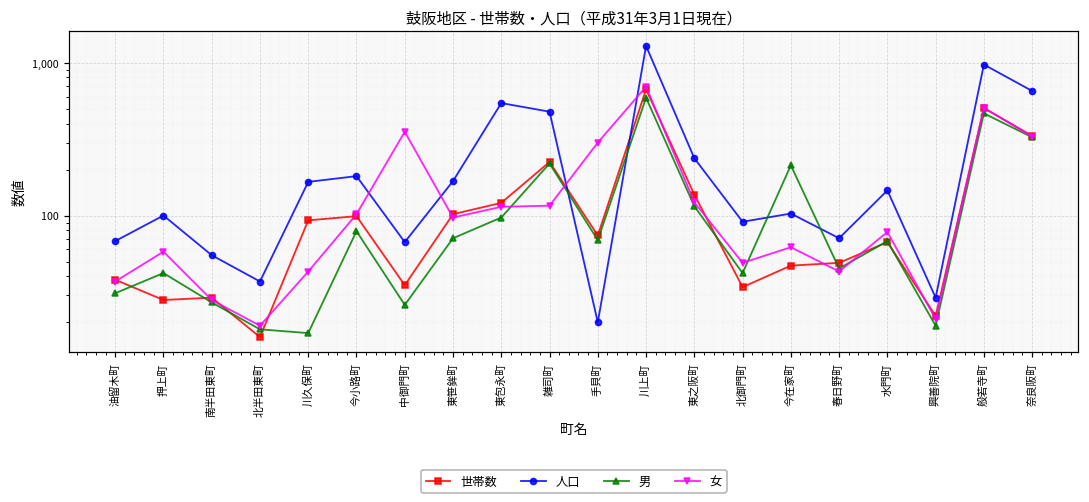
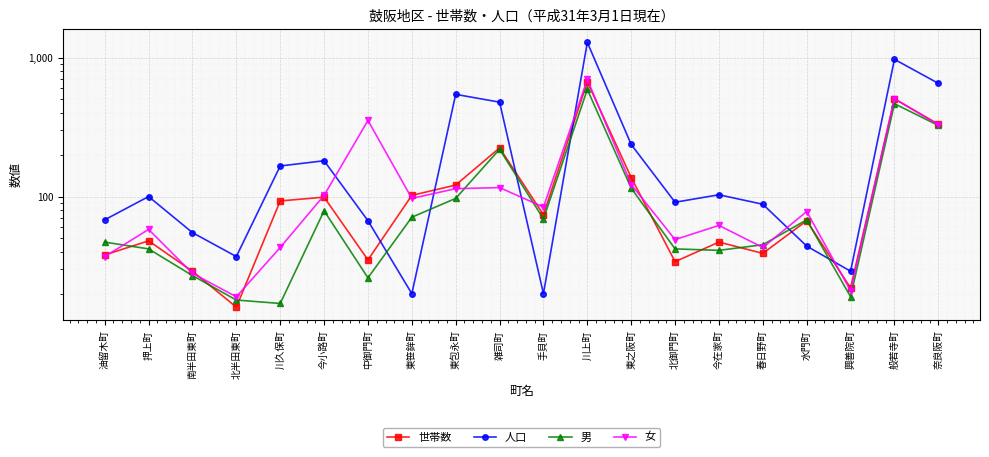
  {
    "世帯数": {
-     "押上町": "28",
+     "押上町": "48",
      "北半田東町": "16",
      "川久保町": "90",
      "中御門町": "35",
      "東笹鉾町": "100",
      "東包永町": "120",
      "手貝町": "70",
      "東之阪町": "140",
      "北御門町": "34",
      "今在家町": "47",
-     "春日野町": "49",
+     "春日野町": "39",
      "興善院町": "22"
    },
    "人口": {
      "油留木町": "70",
      "押上町": "100",
      "南半田東町": "55",
      "北半田東町": "37",
      "川久保町": "170",
      "今小路町": "180",
      "中御門町": "70",
-     "東笹鉾町": "170",
+     "東笹鉾町": "20",
      "東包永町": "540",
      "雑司町": "480",
      "手貝町": "20",
      "川上町": "1,300",
      "東之阪町": "240",
      "北御門町": "90",
      "今在家町": "100",
-     "春日野町": "70",
-     "水門町": "150",
+     "春日野町": "90",
+     "水門町": "44",
      "興善院町": "29",
      "般若寺町": "1,000",
      "奈良阪町": "700"
    },
    "男": {
-     "油留木町": "31",
+     "油留木町": "47",
      "押上町": "42",
      "北半田東町": "18",
      "川久保町": "17",
      "今小路町": "80",
      "中御門町": "26",
      "東笹鉾町": "70",
      "東包永町": "100",
      "手貝町": "70",
      "川上町": "590",
      "東之阪町": "120",
      "北御門町": "42",
-     "今在家町": "210",
+     "今在家町": "41",
      "春日野町": "45",
      "興善院町": "19",
      "般若寺町": "470"
    },
    "女": {
      "押上町": "58",
      "北半田東町": "19",
      "川久保町": "43",
      "中御門町": "350",
      "東笹鉾町": "100",
      "東包永町": "110",
      "雑司町": "120",
-     "手貝町": "300",
+     "手貝町": "80",
      "東之阪町": "120",
      "北御門町": "49",
      "今在家町": "60",
      "春日野町": "43",
      "水門町": "80",
      "興善院町": "21"
    }
  }
